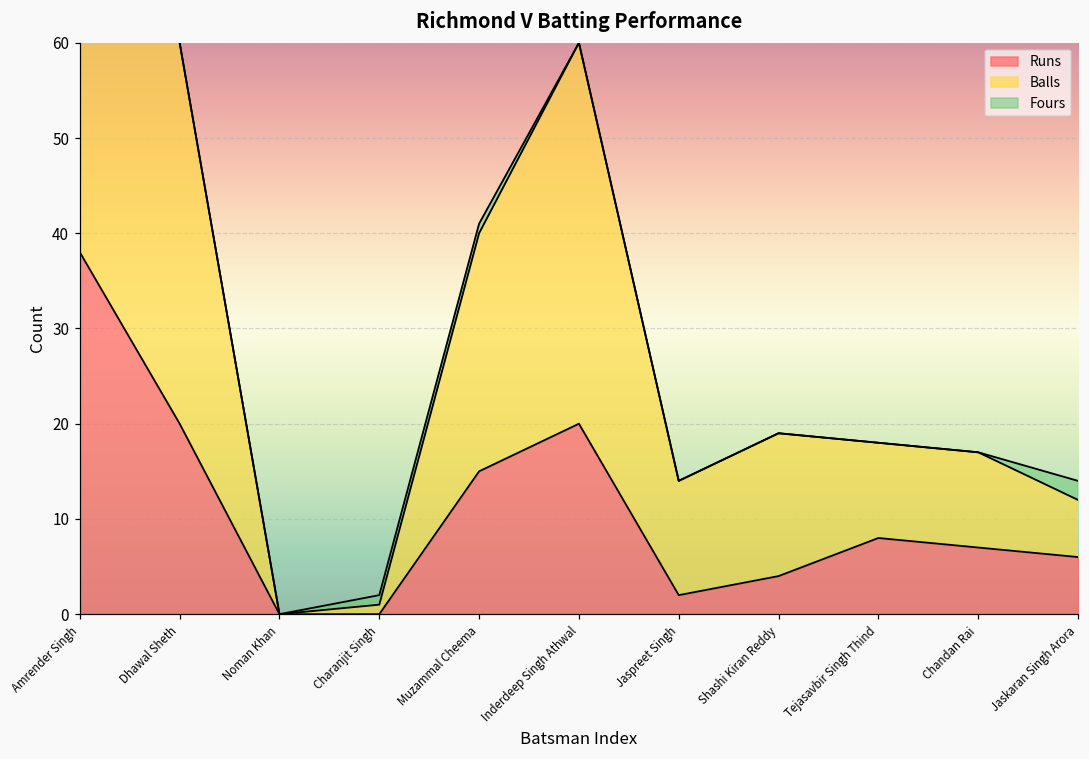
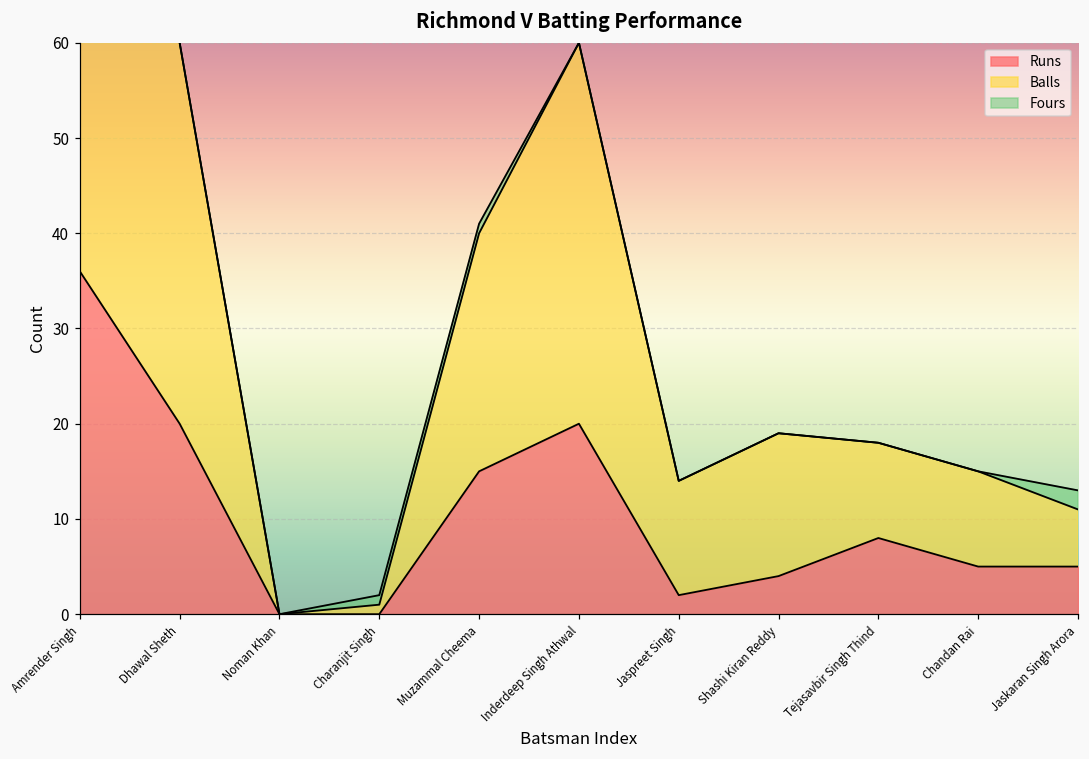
  {
    "Runs": {
-     "Amrender Singh": 38,
+     "Amrender Singh": 36,
      "Dhawal Sheth": 20,
      "Charanjit Singh": 0,
      "Muzammal Cheema": 15,
      "Inderdeep Singh Athwal": 20,
      "Jaspreet Singh": 2,
      "Shashi Kiran Reddy": 4,
      "Tejasavbir Singh Thind": 8,
-     "Chandan Rai": 7,
-     "Jaskaran Singh Arora": 6
+     "Chandan Rai": 5,
+     "Jaskaran Singh Arora": 5
    },
    "Balls": {
      "Charanjit Singh": 1,
      "Muzammal Cheema": 25,
      "Jaskaran Singh Arora": 6
    },
    "Fours": {
      "Charanjit Singh": 1,
      "Muzammal Cheema": 1,
      "Jaskaran Singh Arora": 2
    }
  }
